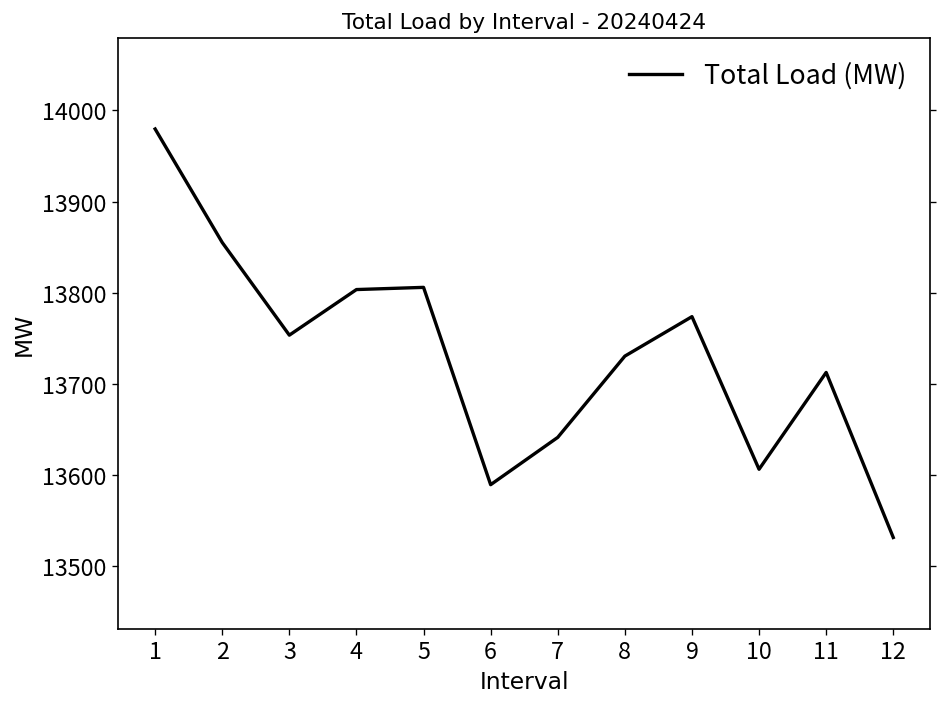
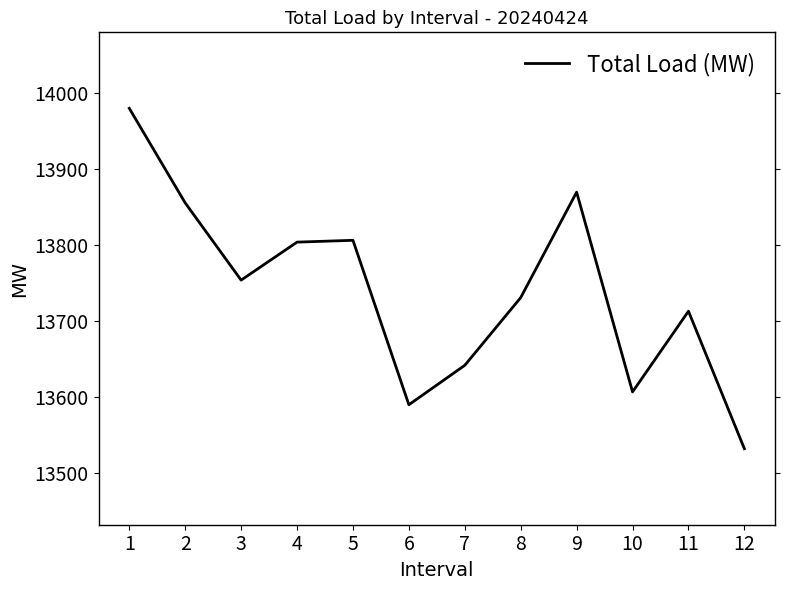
  {
    "1": 13980,
    "2": 13860,
    "3": 13750,
    "4": 13800,
    "5": 13810,
    "6": 13590,
    "7": 13640,
    "8": 13730,
-   "9": 13770,
+   "9": 13870,
    "10": 13610,
    "11": 13710,
    "12": 13530
  }
